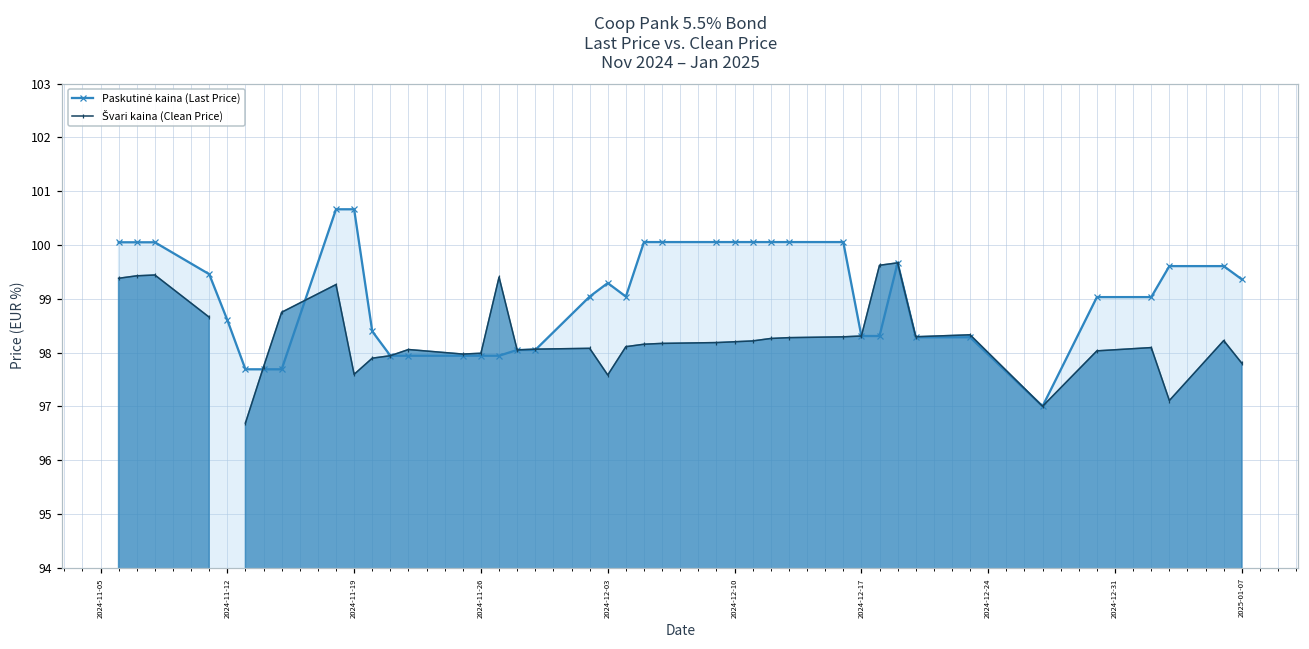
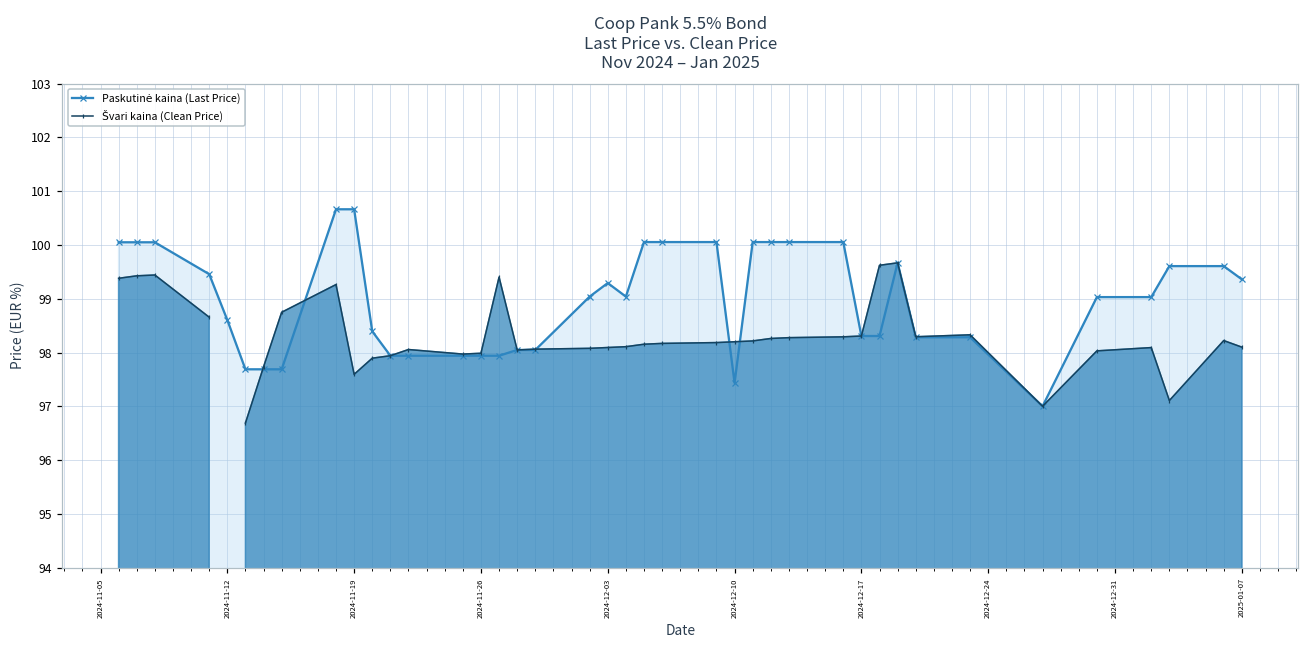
  {
    "Paskutinė kaina (Last Price)": {
      "2024-11-12": 98.6,
      "2024-11-19": 100.7,
      "2024-12-03": 99.3,
-     "2024-12-10": 100.1,
+     "2024-12-10": 97.4,
      "2025-01-07": 99.4
    },
    "Švari kaina (Clean Price)": {
      "2024-11-19": 97.6,
-     "2024-12-03": 97.6,
+     "2024-12-03": 98.1,
      "2024-12-10": 98.2,
-     "2025-01-07": 97.8
+     "2025-01-07": 98.1
    }
  }
